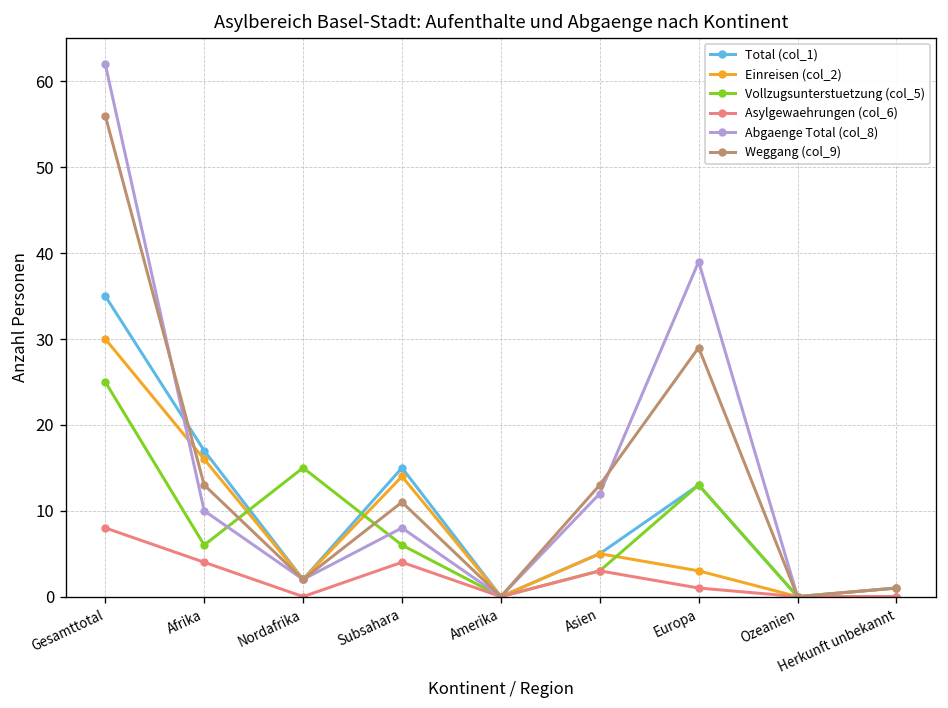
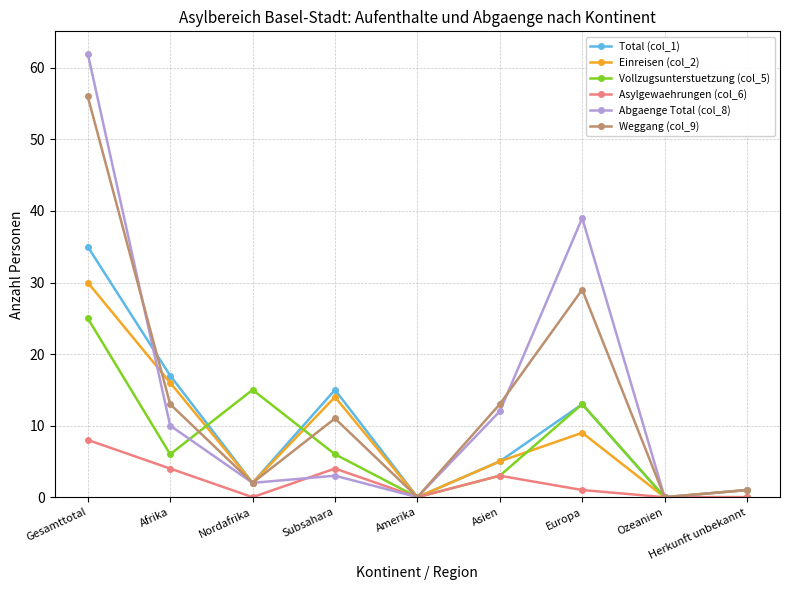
  {
    "Total (col_1)": {
      "Gesamttotal": 35,
      "Afrika": 17,
      "Subsahara": 15
    },
    "Einreisen (col_2)": {
      "Gesamttotal": 30,
      "Afrika": 16,
      "Subsahara": 14,
-     "Europa": 3
+     "Europa": 9
    },
    "Vollzugsunterstuetzung (col_5)": {
      "Gesamttotal": 25,
      "Afrika": 6,
      "Nordafrika": 15,
      "Subsahara": 6
    },
    "Abgaenge Total (col_8)": {
      "Gesamttotal": 62,
      "Afrika": 10,
-     "Subsahara": 8,
+     "Subsahara": 3,
      "Asien": 12,
      "Europa": 39
    }
  }
